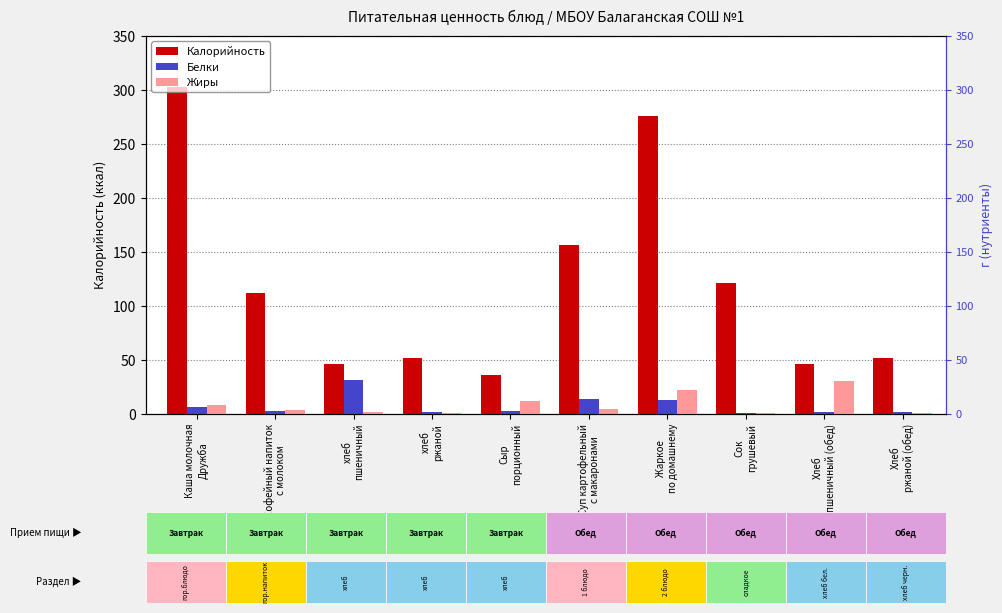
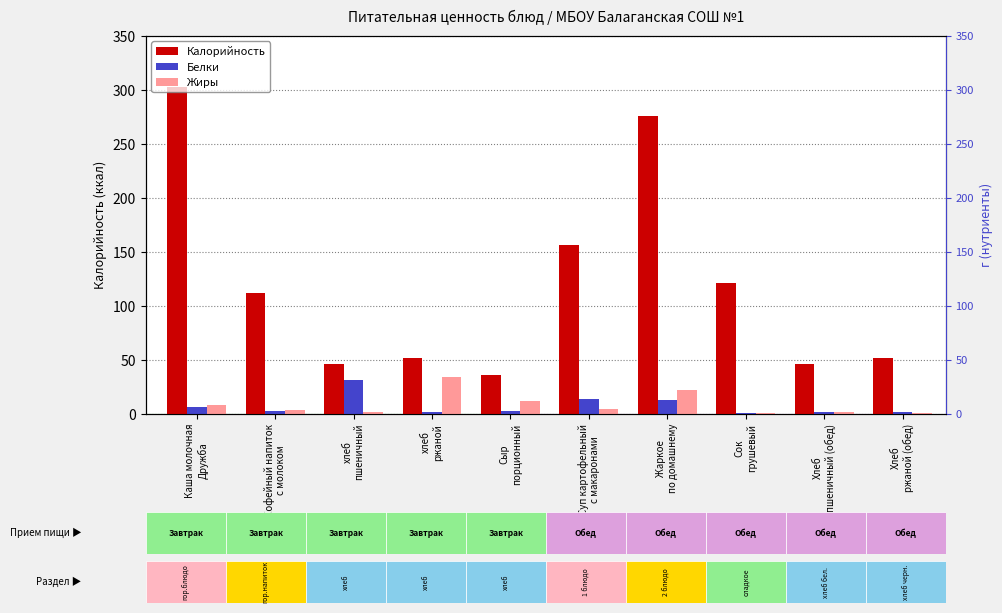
  {
    "Калорийность": {
      "Кофейный напиток с молоком": 112,
      "хлеб пшеничный": 46,
      "хлеб ржаной": 52,
      "Сыр порционный": 36,
      "Суп картофельный с макаронами": 157,
      "Жаркое по домашнему": 276,
      "Сок грушевый": 121,
      "Хлеб пшеничный (обед)": 46,
      "Хлеб ржаной (обед)": 52
    },
    "Белки": {
      "Каша молочная Дружба": 7,
      "Кофейный напиток с молоком": 3,
      "хлеб пшеничный": 31,
      "Сыр порционный": 2,
      "Суп картофельный с макаронами": 14,
      "Жаркое по домашнему": 13
    },
    "Жиры": {
      "Каша молочная Дружба": 8,
      "Кофейный напиток с молоком": 4,
-     "хлеб ржаной": 1,
+     "хлеб ржаной": 34,
      "Сыр порционный": 12,
      "Суп картофельный с макаронами": 5,
      "Жаркое по домашнему": 23,
-     "Хлеб пшеничный (обед)": 30
+     "Хлеб пшеничный (обед)": 1
    }
  }
